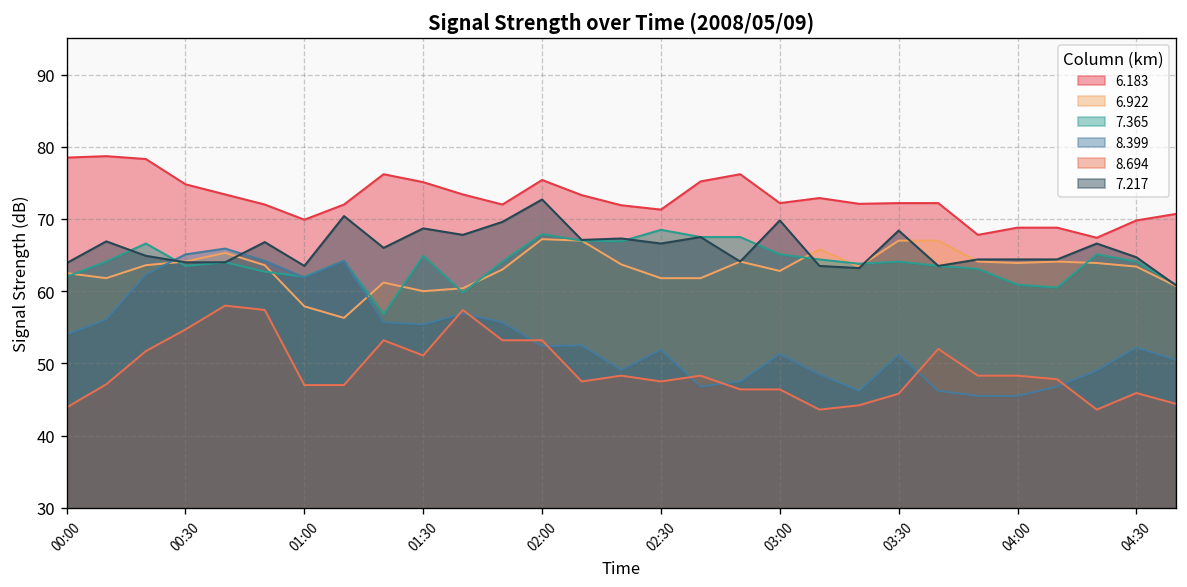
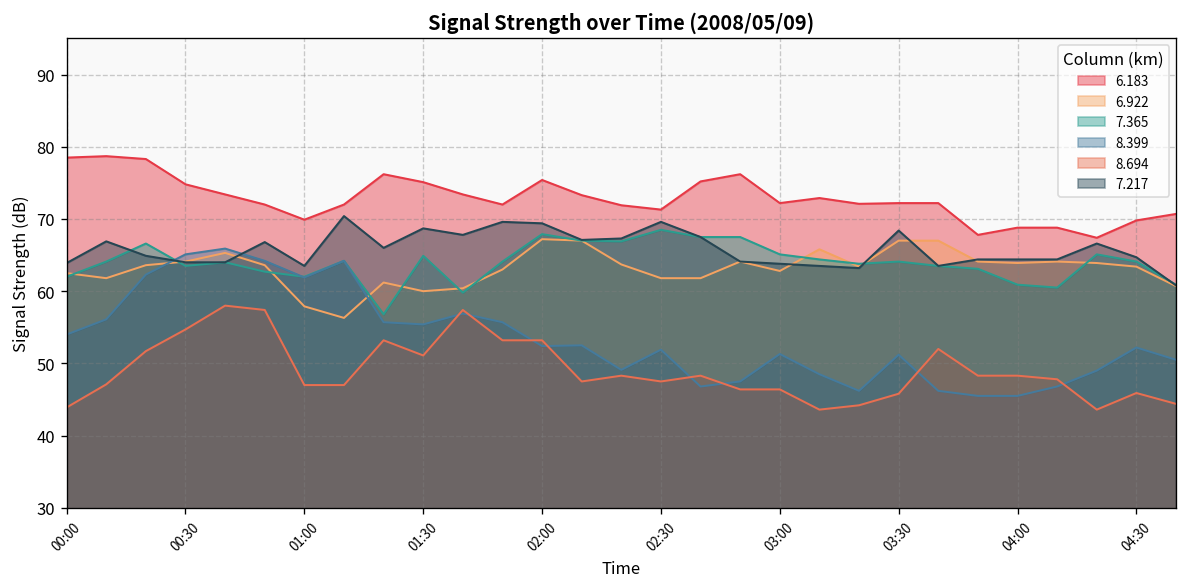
  {
    "7.217": {
      "00:00": 64,
      "01:00": 64,
      "01:30": 69,
-     "02:00": 73,
-     "02:30": 67,
-     "03:00": 70,
+     "02:00": 69,
+     "02:30": 70,
+     "03:00": 64,
      "03:30": 68,
      "04:00": 64
    }
  }
